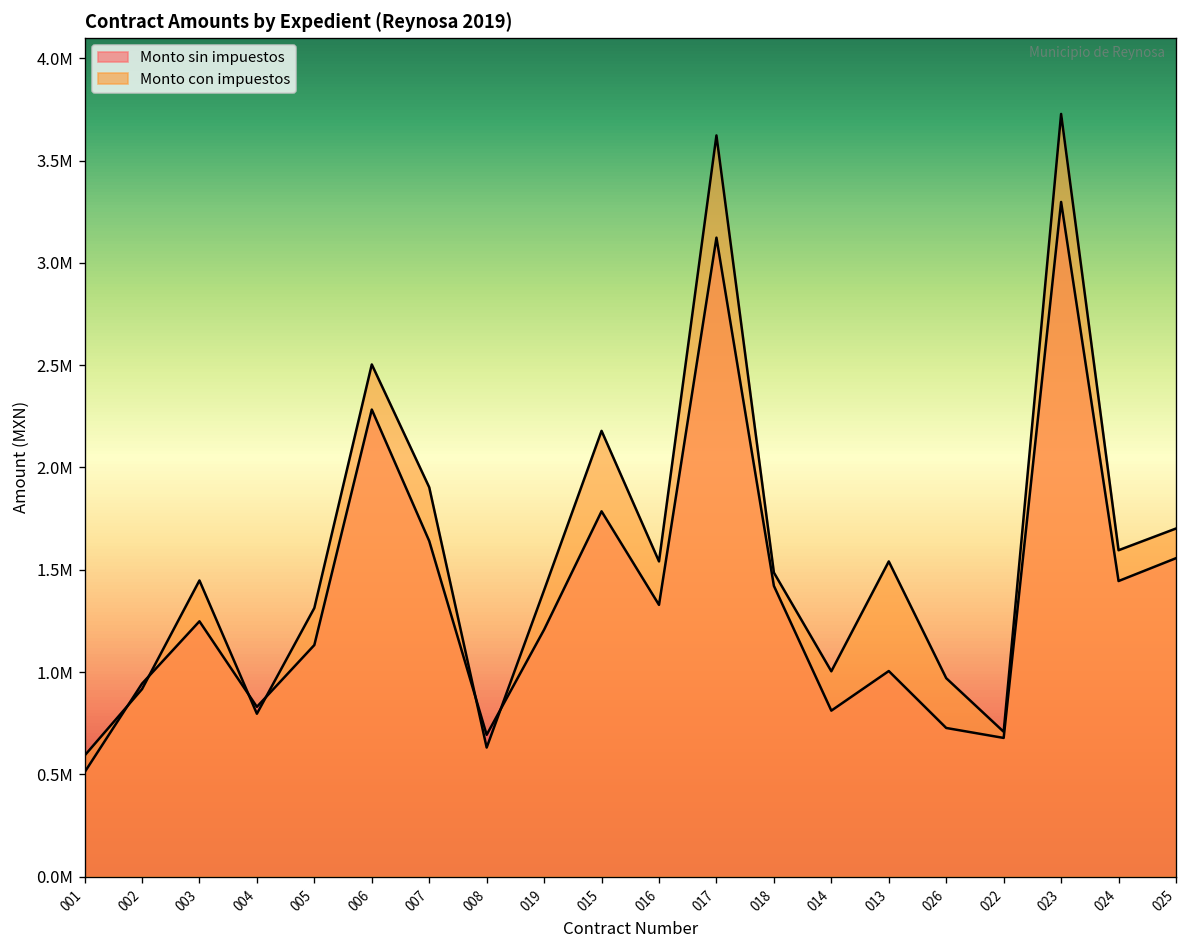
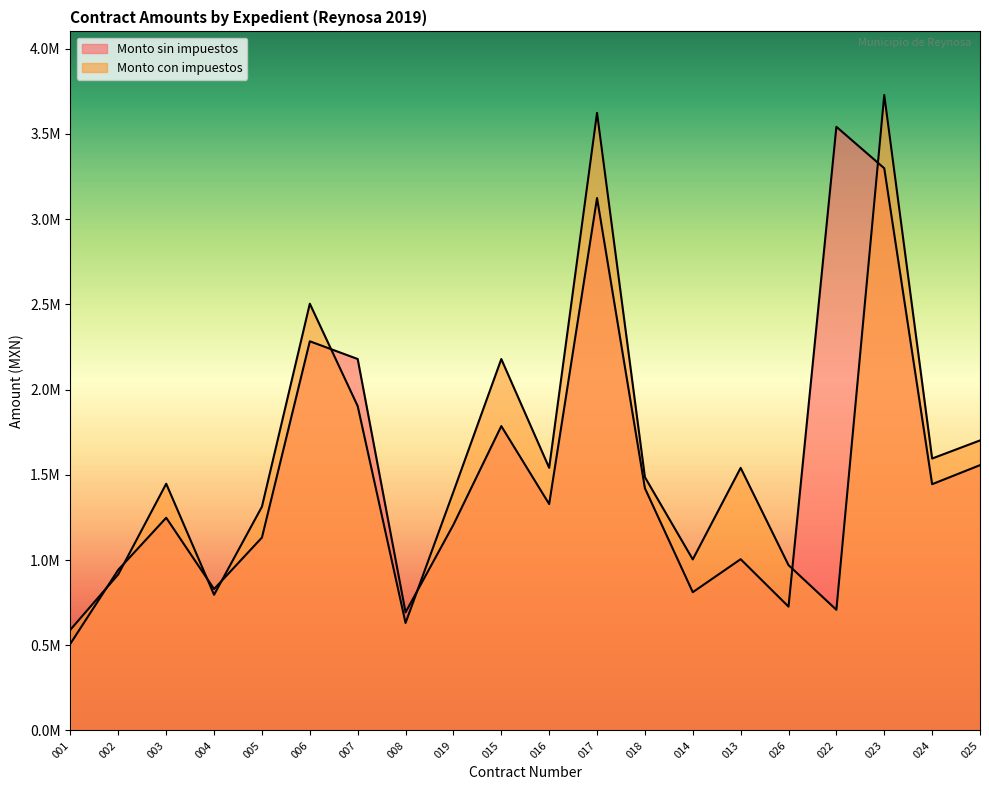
  {
    "Monto sin impuestos": {
      "001": 510000,
      "002": 940000,
      "003": 1250000,
      "004": 830000,
      "005": 1130000,
      "006": 2280000,
-     "007": 1640000,
+     "007": 2180000,
      "008": 690000,
      "019": 1210000,
      "015": 1790000,
      "016": 1330000,
      "017": 3120000,
      "018": 1420000,
      "014": 810000,
      "013": 1000000,
      "026": 730000,
-     "022": 680000,
+     "022": 3540000,
      "023": 3300000,
      "024": 1440000,
      "025": 1560000
    },
    "Monto con impuestos": {
      "001": 590000,
      "002": 920000,
      "003": 1450000,
      "004": 800000,
      "005": 1310000,
      "006": 2500000,
      "007": 1900000,
      "008": 630000,
      "019": 1400000,
      "015": 2180000,
      "016": 1540000,
      "017": 3620000,
      "018": 1490000,
      "014": 1000000,
      "013": 1540000,
      "026": 970000,
      "022": 710000,
      "023": 3730000,
      "024": 1600000,
      "025": 1700000
    }
  }
